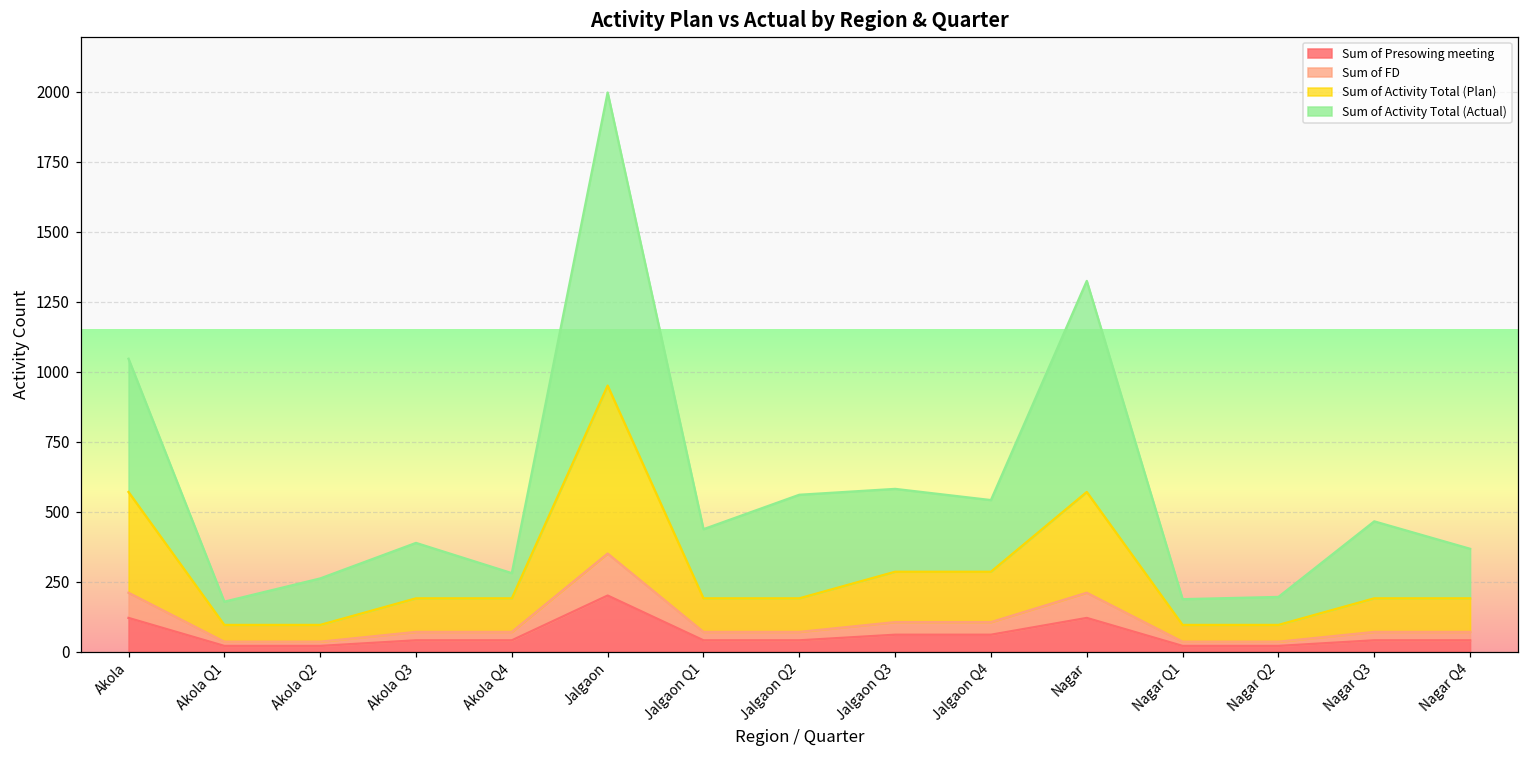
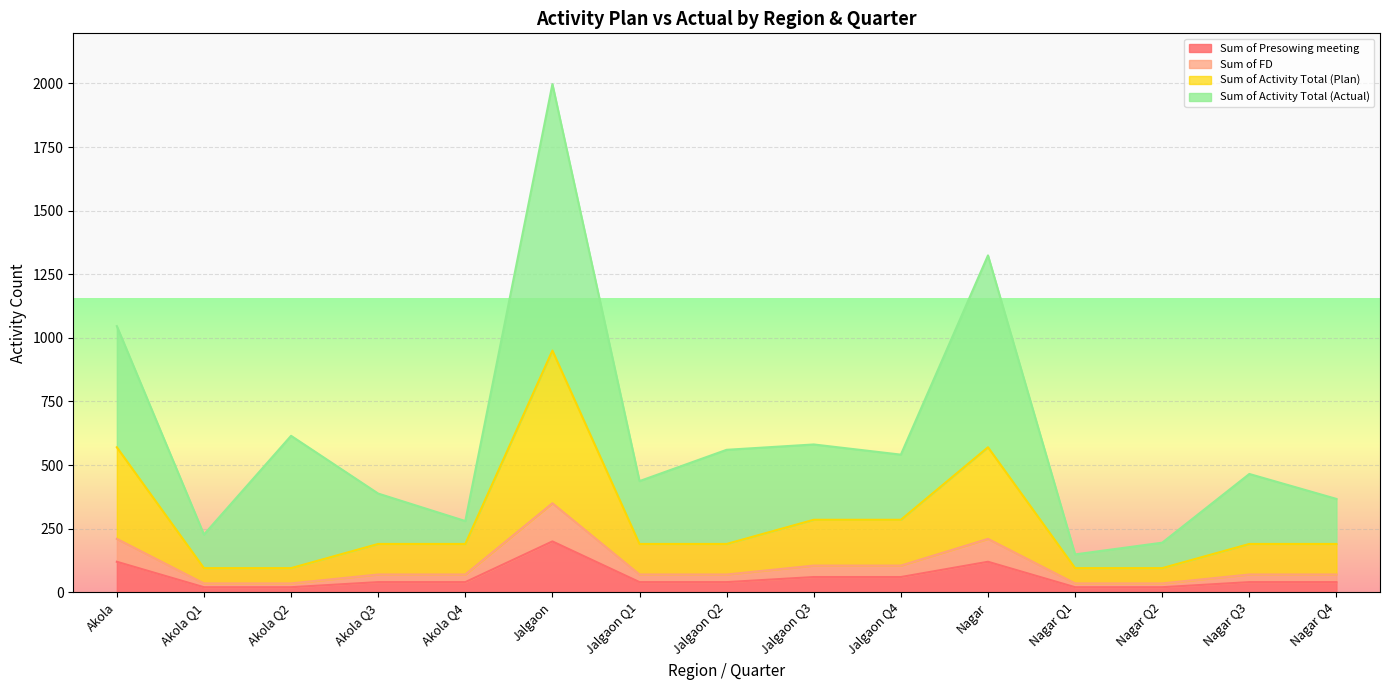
  {
    "Sum of Activity Total (Plan)": {
      "Akola": 360,
      "Akola Q1": 60,
      "Akola Q2": 60,
      "Akola Q3": 120,
      "Akola Q4": 120,
      "Jalgaon": 600,
      "Jalgaon Q1": 120,
      "Jalgaon Q2": 120,
      "Jalgaon Q3": 180,
      "Jalgaon Q4": 180,
      "Nagar": 360,
      "Nagar Q1": 60,
      "Nagar Q2": 60,
      "Nagar Q3": 120,
      "Nagar Q4": 120
    },
    "Sum of Activity Total (Actual)": {
      "Akola": 480,
-     "Akola Q1": 80,
-     "Akola Q2": 170,
+     "Akola Q1": 130,
+     "Akola Q2": 520,
      "Akola Q3": 200,
      "Akola Q4": 90,
      "Jalgaon": 1050,
      "Jalgaon Q1": 250,
      "Jalgaon Q2": 370,
      "Jalgaon Q3": 300,
      "Jalgaon Q4": 260,
      "Nagar": 750,
-     "Nagar Q1": 90,
+     "Nagar Q1": 50,
      "Nagar Q2": 100,
      "Nagar Q3": 280,
      "Nagar Q4": 180
    }
  }
